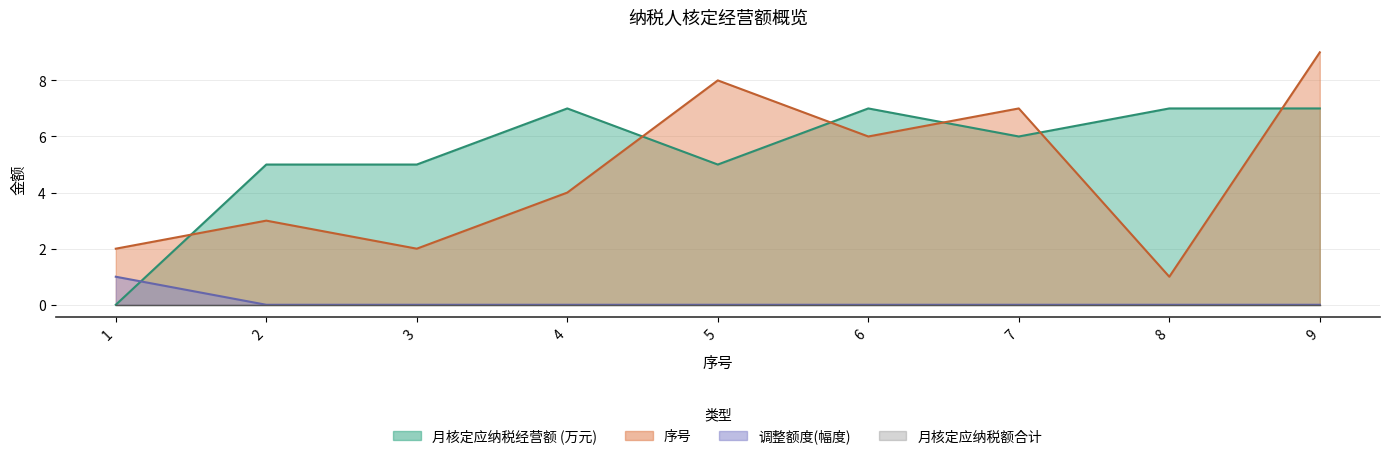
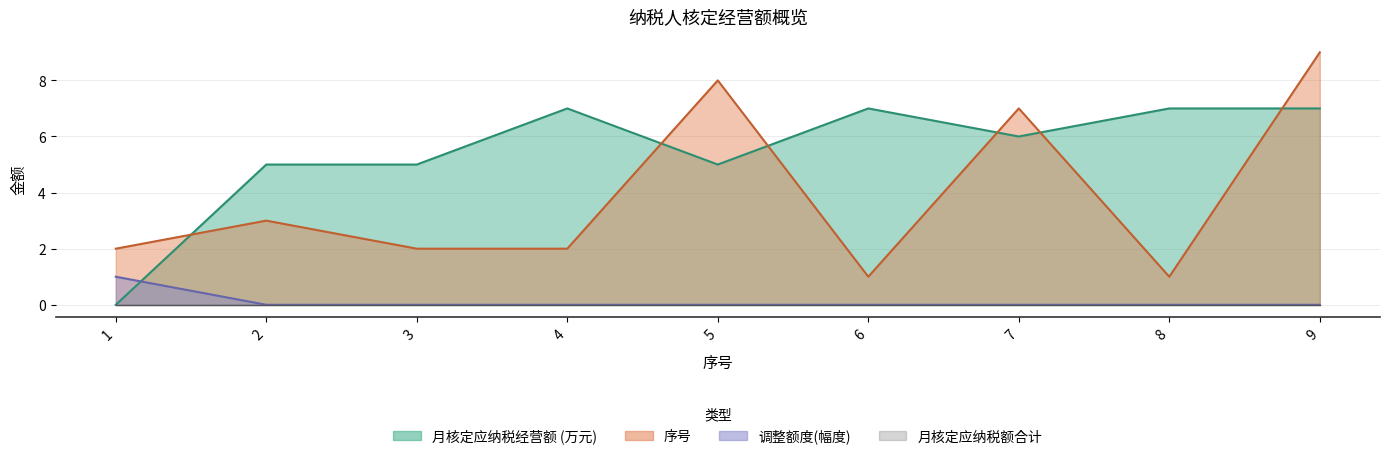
  {
    "月核定应纳税经营额 (万元)": {
      "2": 5,
      "3": 5,
      "4": 7,
      "5": 5,
      "6": 7,
      "7": 6,
      "8": 7,
      "9": 7
    },
    "序号": {
      "1": 2,
      "2": 3,
      "3": 2,
-     "4": 4,
+     "4": 2,
      "5": 8,
-     "6": 6,
+     "6": 1,
      "7": 7,
      "8": 1,
      "9": 9
    }
  }
